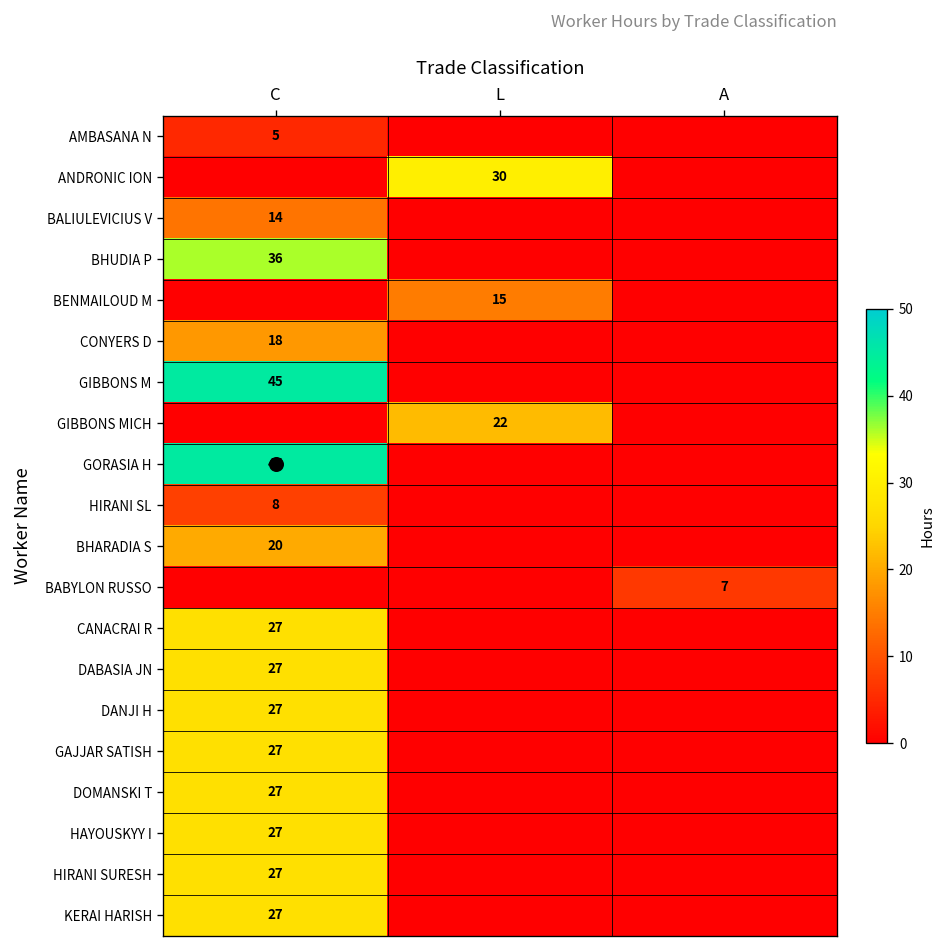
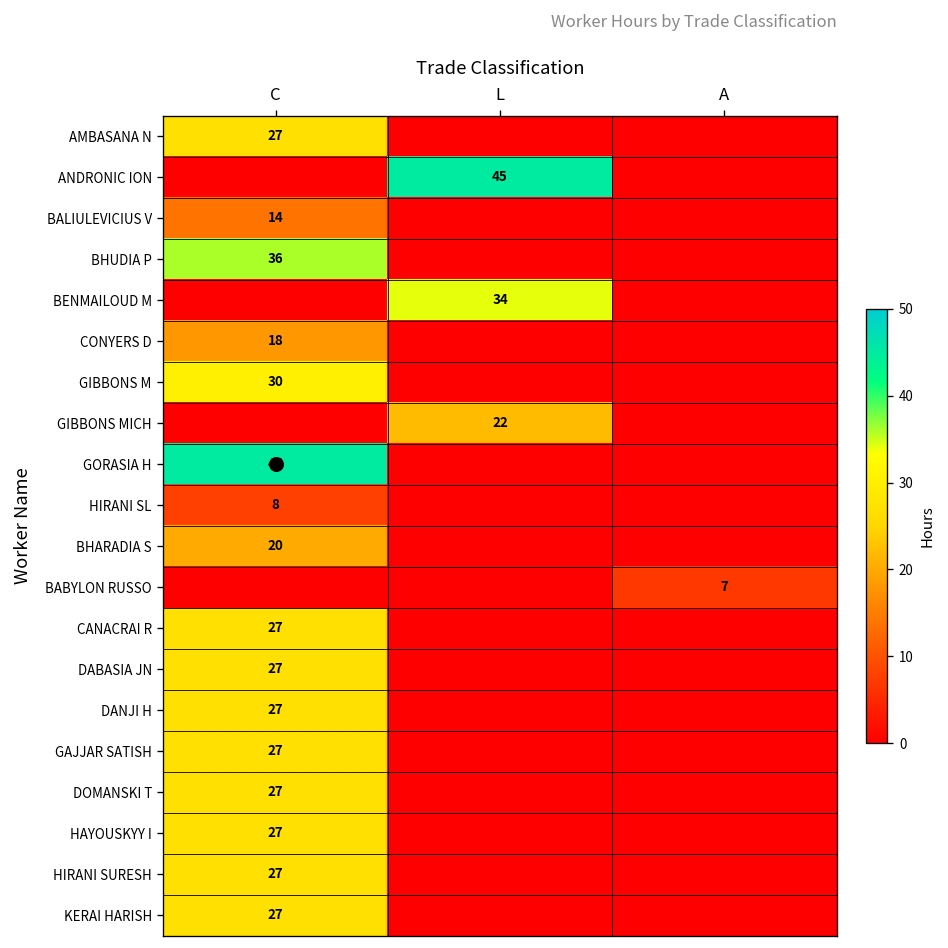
  {
    "AMBASANA N": {
-     "C": 5
+     "C": 27
    },
    "ANDRONIC ION": {
-     "L": 30
+     "L": 45
    },
    "BALIULEVICIUS V": {
      "C": 14
    },
    "BHUDIA P": {
      "C": 36
    },
    "BENMAILOUD M": {
-     "L": 15
+     "L": 34
    },
    "CONYERS D": {
      "C": 18
    },
    "GIBBONS M": {
-     "C": 45
+     "C": 30
    },
    "GIBBONS MICH": {
      "L": 22
    },
    "HIRANI SL": {
      "C": 8
    },
    "BHARADIA S": {
      "C": 20
    },
    "BABYLON RUSSO": {
      "A": 7
    },
    "CANACRAI R": {
      "C": 27
    },
    "DABASIA JN": {
      "C": 27
    },
    "DANJI H": {
      "C": 27
    },
    "GAJJAR SATISH": {
      "C": 27
    },
    "DOMANSKI T": {
      "C": 27
    },
    "HAYOUSKYY I": {
      "C": 27
    },
    "HIRANI SURESH": {
      "C": 27
    },
    "KERAI HARISH": {
      "C": 27
    }
  }
